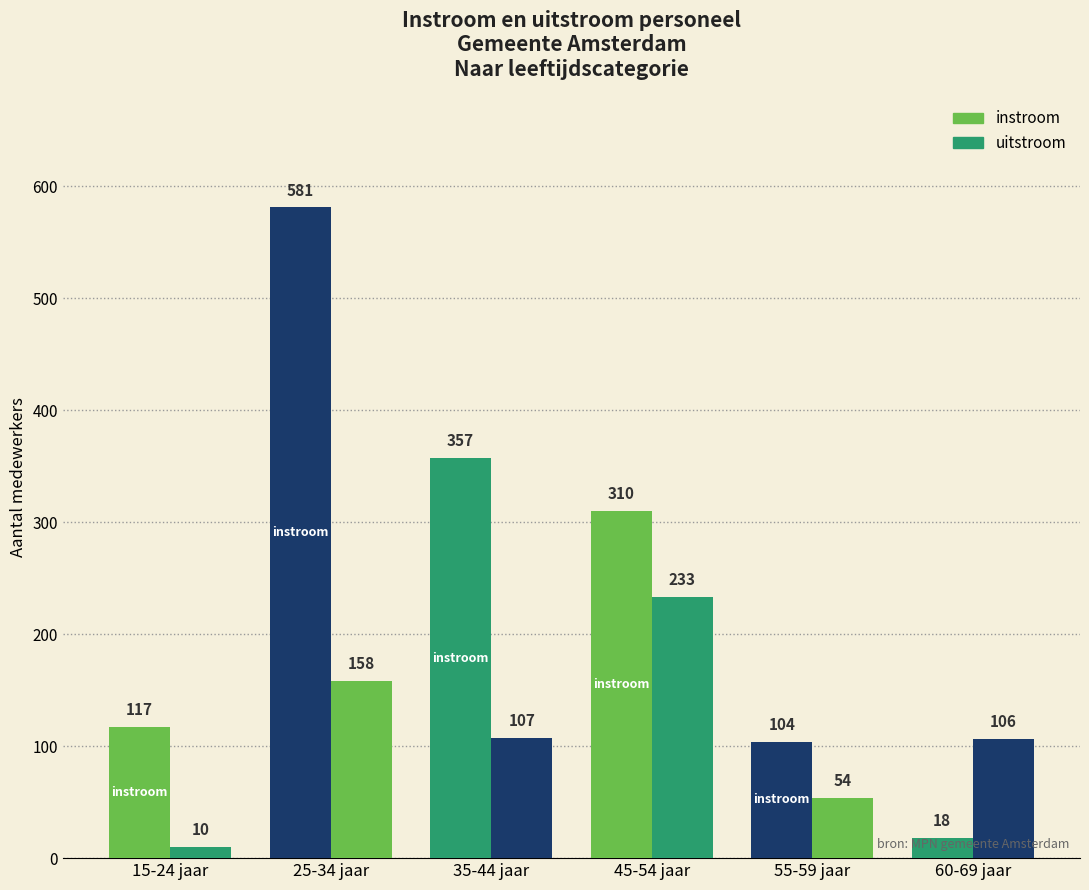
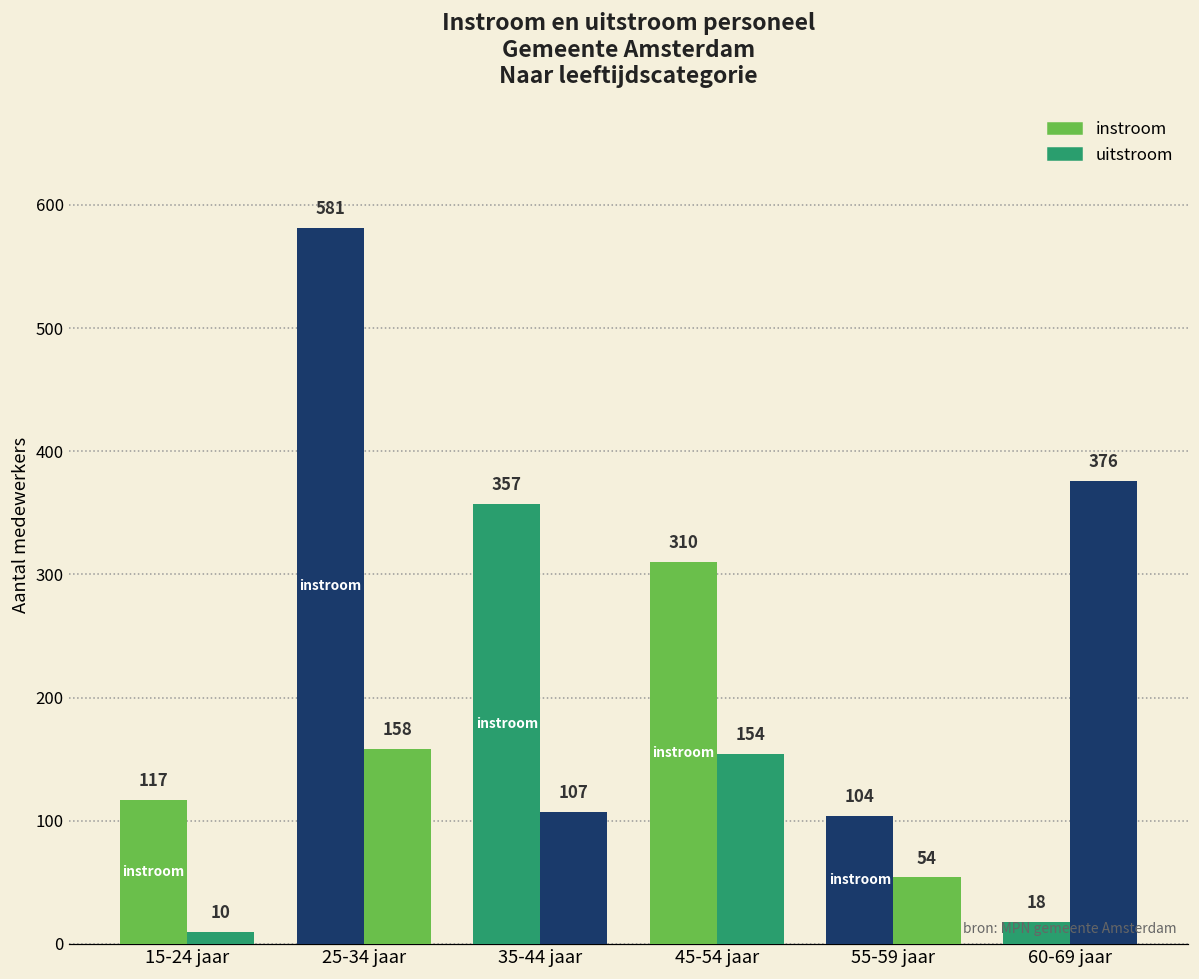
  {
    "instroom": {
      "15-24 jaar": 117,
      "25-34 jaar": 581,
      "35-44 jaar": 357,
      "45-54 jaar": 310,
      "55-59 jaar": 104,
      "60-69 jaar": 18
    },
    "uitstroom": {
      "15-24 jaar": 10,
      "25-34 jaar": 158,
      "35-44 jaar": 107,
-     "45-54 jaar": 233,
+     "45-54 jaar": 154,
      "55-59 jaar": 54,
-     "60-69 jaar": 106
+     "60-69 jaar": 376
    }
  }
